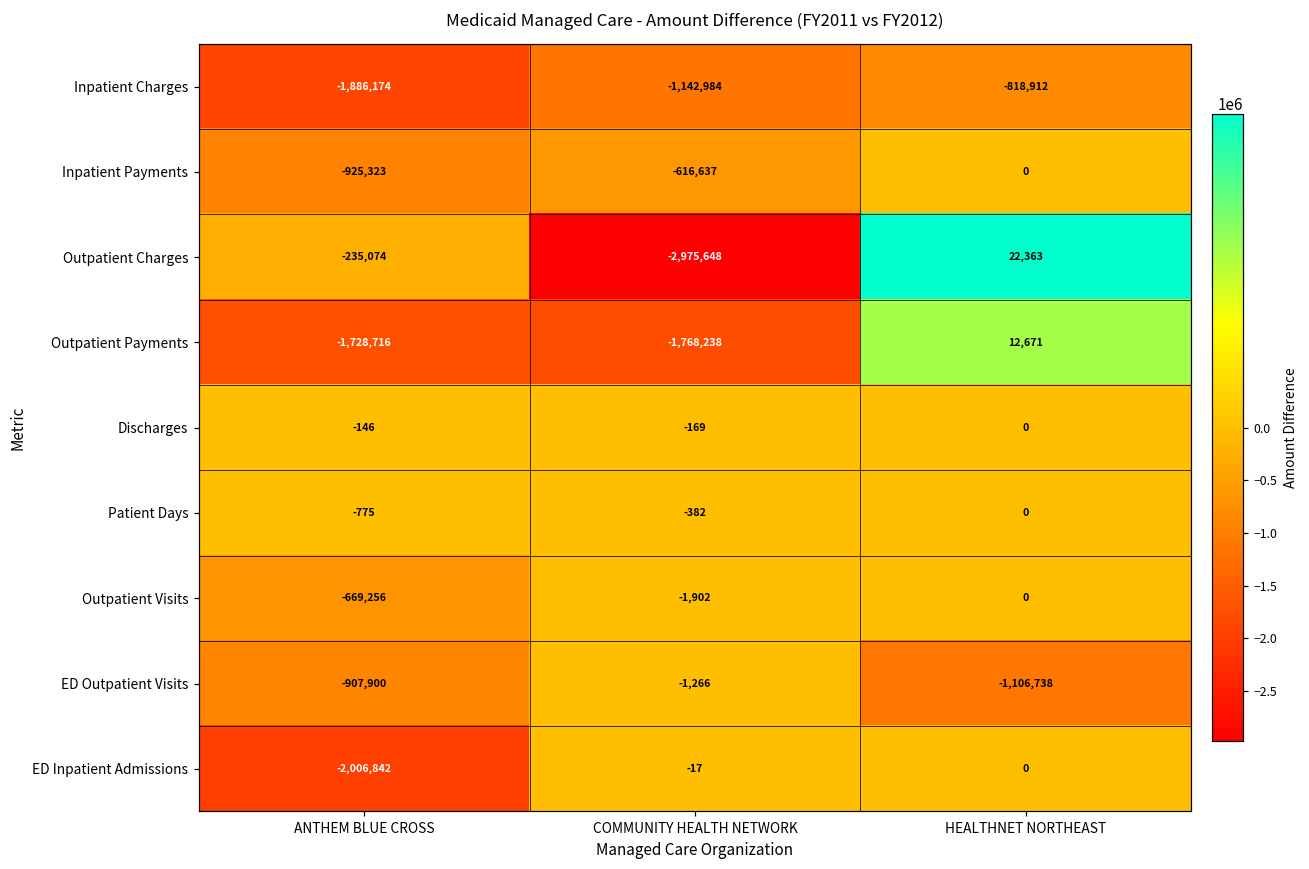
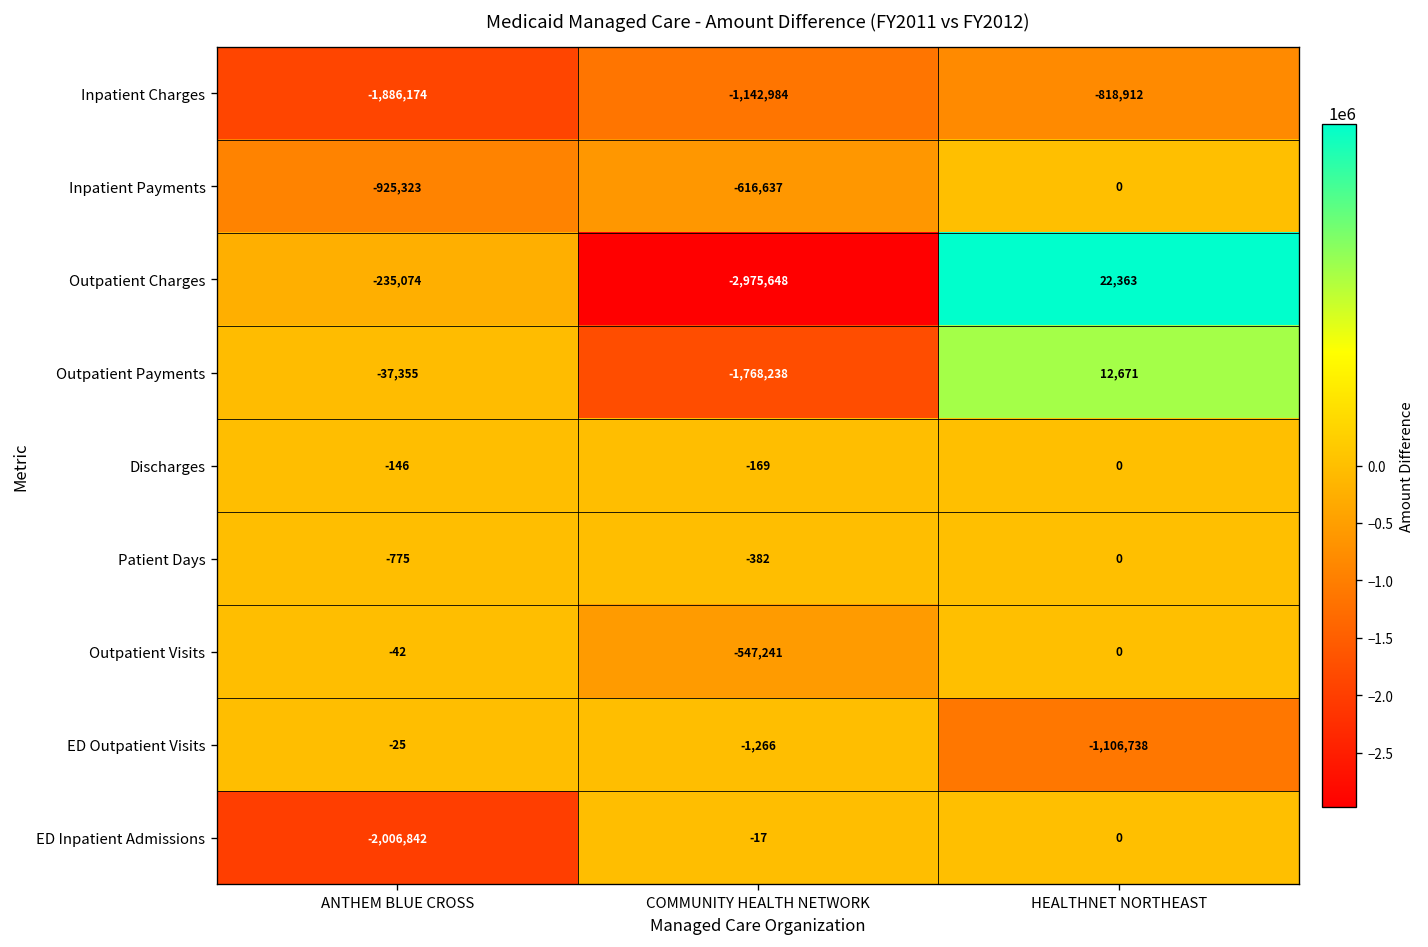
  {
    "Inpatient Charges": {
      "ANTHEM BLUE CROSS": "-1,886,174",
      "COMMUNITY HEALTH NETWORK": "-1,142,984",
      "HEALTHNET NORTHEAST": "-818,912"
    },
    "Inpatient Payments": {
      "ANTHEM BLUE CROSS": "-925,323",
      "COMMUNITY HEALTH NETWORK": "-616,637",
      "HEALTHNET NORTHEAST": "0"
    },
    "Outpatient Charges": {
      "ANTHEM BLUE CROSS": "-235,074",
      "COMMUNITY HEALTH NETWORK": "-2,975,648",
      "HEALTHNET NORTHEAST": "22,363"
    },
    "Outpatient Payments": {
-     "ANTHEM BLUE CROSS": "-1,728,716",
+     "ANTHEM BLUE CROSS": "-37,355",
      "COMMUNITY HEALTH NETWORK": "-1,768,238",
      "HEALTHNET NORTHEAST": "12,671"
    },
    "Discharges": {
      "ANTHEM BLUE CROSS": "-146",
      "COMMUNITY HEALTH NETWORK": "-169",
      "HEALTHNET NORTHEAST": "0"
    },
    "Patient Days": {
      "ANTHEM BLUE CROSS": "-775",
      "COMMUNITY HEALTH NETWORK": "-382",
      "HEALTHNET NORTHEAST": "0"
    },
    "Outpatient Visits": {
-     "ANTHEM BLUE CROSS": "-669,256",
-     "COMMUNITY HEALTH NETWORK": "-1,902",
+     "ANTHEM BLUE CROSS": "-42",
+     "COMMUNITY HEALTH NETWORK": "-547,241",
      "HEALTHNET NORTHEAST": "0"
    },
    "ED Outpatient Visits": {
-     "ANTHEM BLUE CROSS": "-907,900",
+     "ANTHEM BLUE CROSS": "-25",
      "COMMUNITY HEALTH NETWORK": "-1,266",
      "HEALTHNET NORTHEAST": "-1,106,738"
    },
    "ED Inpatient Admissions": {
      "ANTHEM BLUE CROSS": "-2,006,842",
      "COMMUNITY HEALTH NETWORK": "-17",
      "HEALTHNET NORTHEAST": "0"
    }
  }
